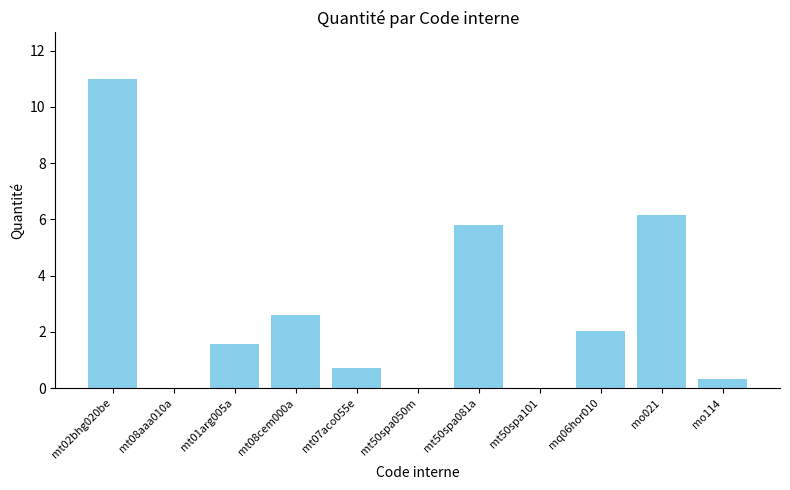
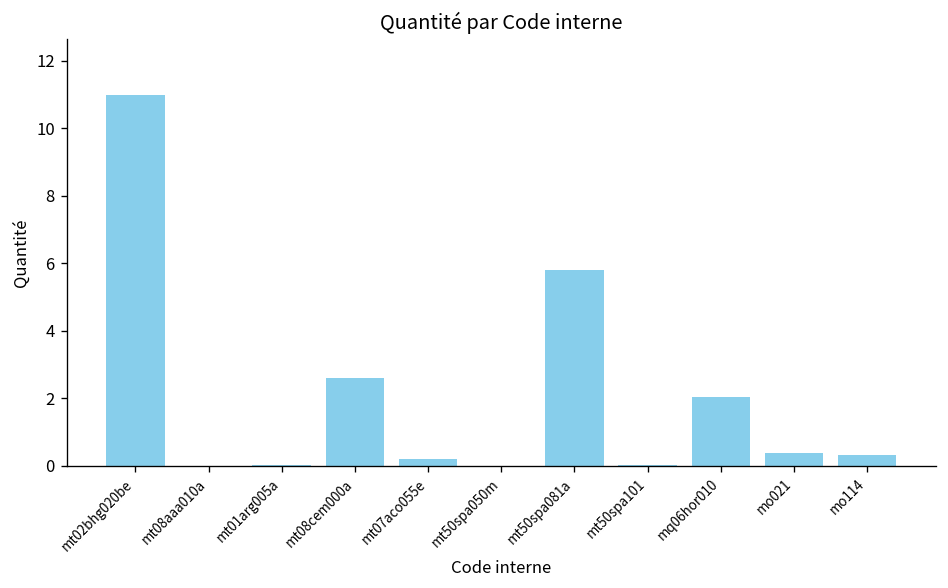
  {
    "mt02bhg020be": 11.0,
-   "mt01arg005a": 1.6,
+   "mt01arg005a": 0.0,
    "mt08cem000a": 2.6,
-   "mt07aco055e": 0.7,
+   "mt07aco055e": 0.2,
    "mt50spa081a": 5.8,
    "mq06hor010": 2.0,
-   "mo021": 6.2,
+   "mo021": 0.4,
    "mo114": 0.3
  }
